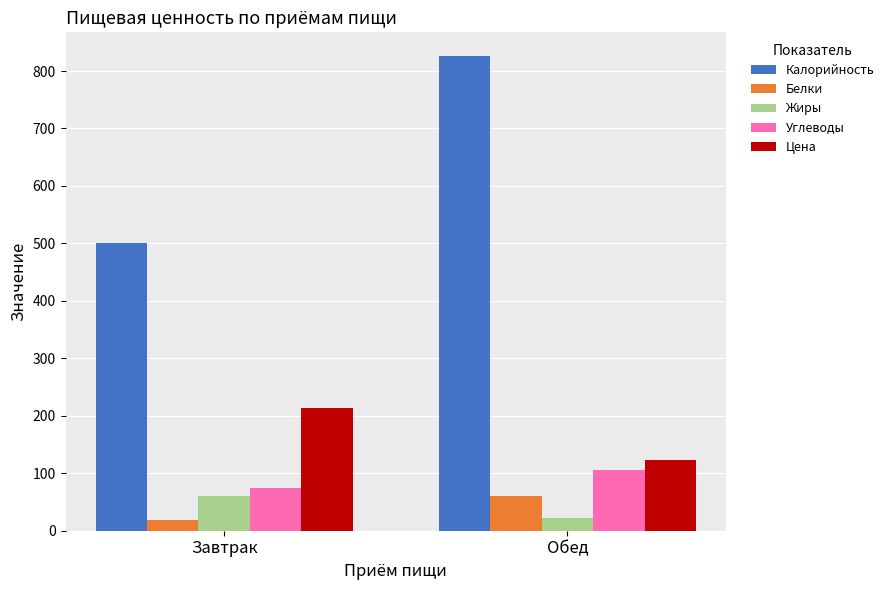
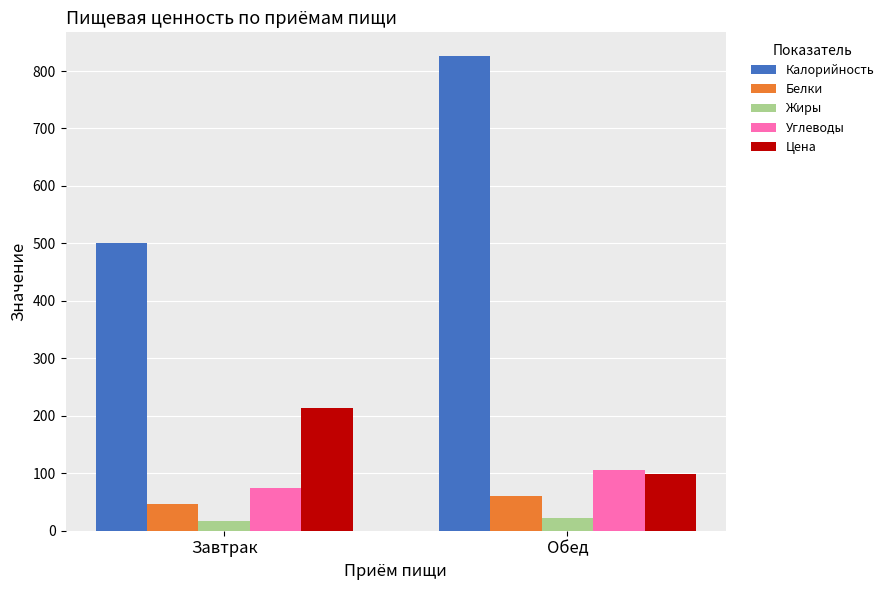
  {
    "Калорийность": {
      "Завтрак": 500,
      "Обед": 830
    },
    "Белки": {
-     "Завтрак": 20,
+     "Завтрак": 50,
      "Обед": 60
    },
    "Жиры": {
-     "Завтрак": 60,
+     "Завтрак": 20,
      "Обед": 20
    },
    "Углеводы": {
      "Завтрак": 80,
      "Обед": 110
    },
    "Цена": {
      "Завтрак": 210,
-     "Обед": 120
+     "Обед": 100
    }
  }
